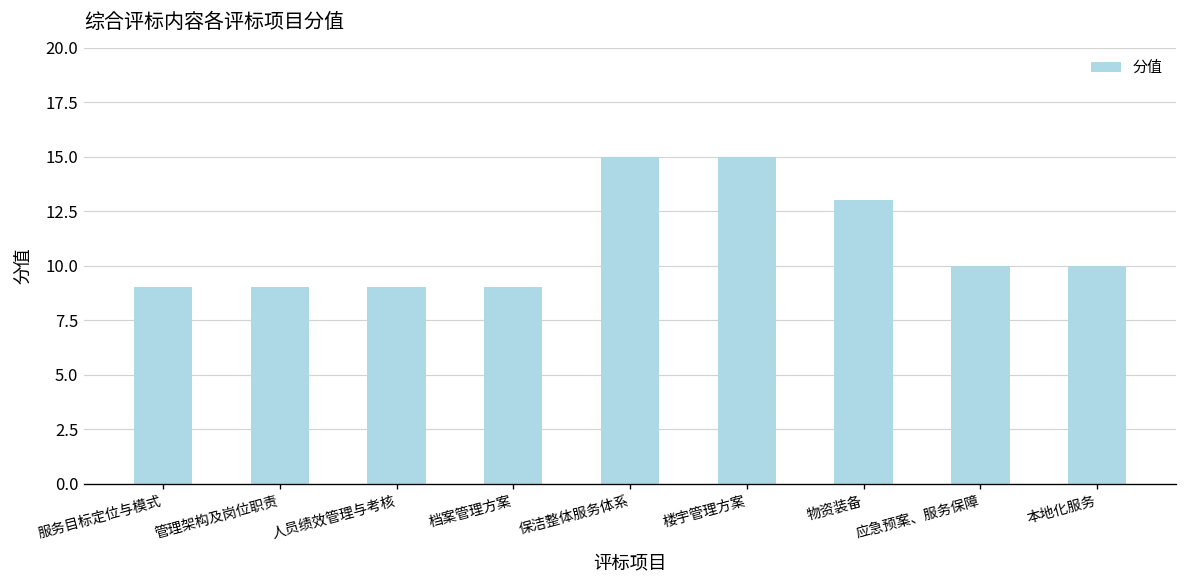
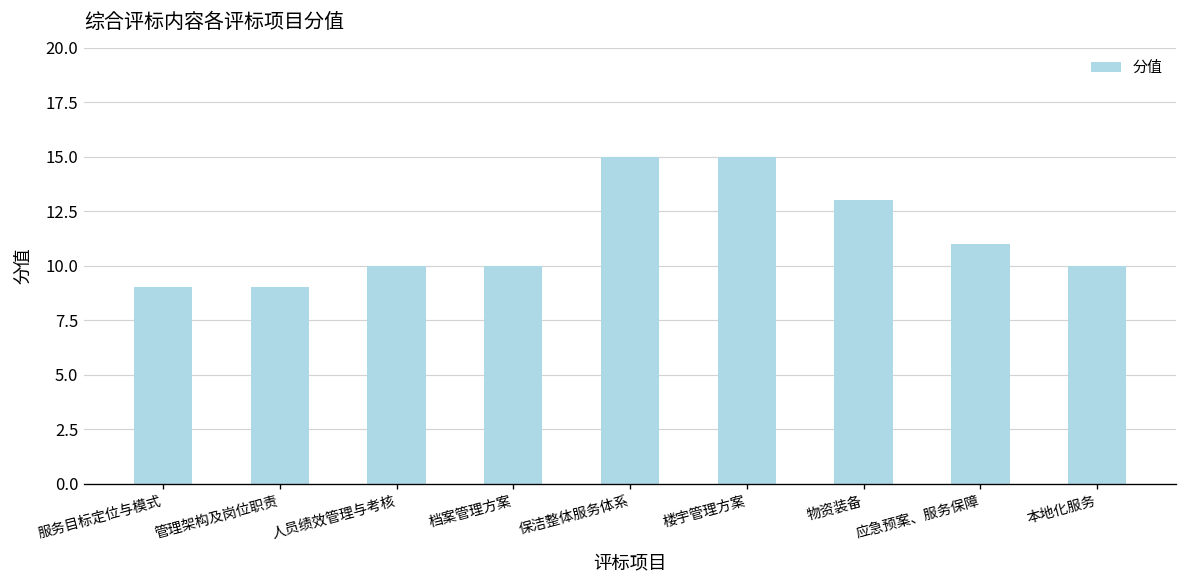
  {
    "服务目标定位与模式": 9,
    "管理架构及岗位职责": 9,
-   "人员绩效管理与考核": 9,
-   "档案管理方案": 9,
+   "人员绩效管理与考核": 10,
+   "档案管理方案": 10,
    "保洁整体服务体系": 15,
    "楼宇管理方案": 15,
    "物资装备": 13,
-   "应急预案、服务保障": 10,
+   "应急预案、服务保障": 11,
    "本地化服务": 10
  }
